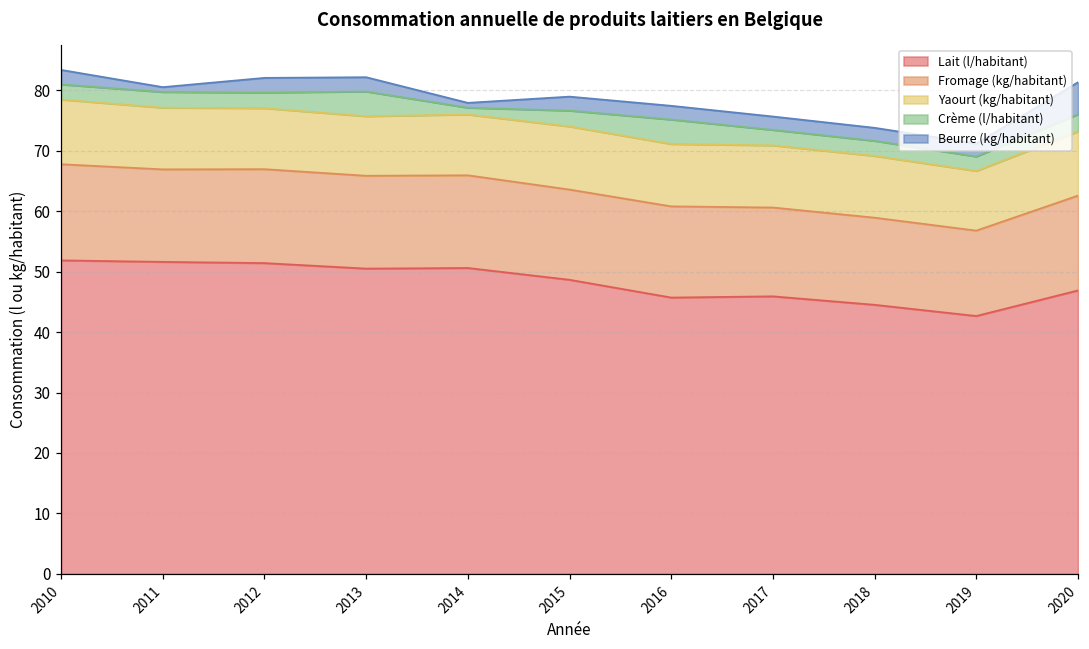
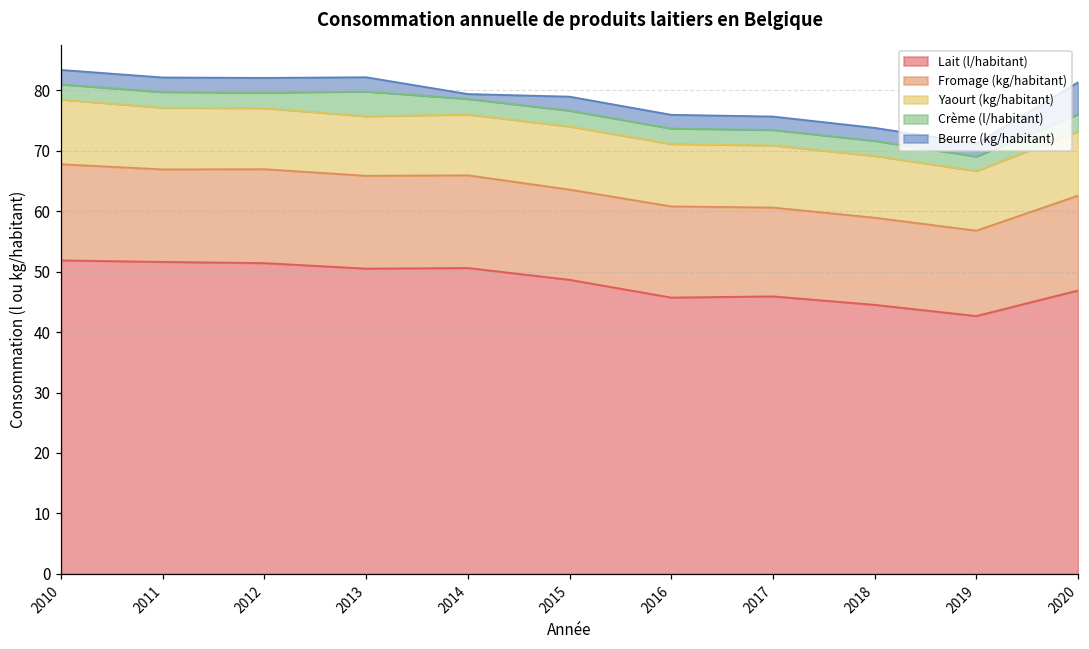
  {
    "Crème (l/habitant)": {
      "2010": 3,
      "2011": 3,
      "2012": 3,
      "2013": 4,
-     "2014": 1,
+     "2014": 3,
      "2015": 3,
-     "2016": 4,
+     "2016": 3,
      "2017": 3,
      "2018": 2,
      "2019": 2,
      "2020": 3
    },
    "Beurre (kg/habitant)": {
      "2010": 2,
-     "2011": 1,
+     "2011": 2,
      "2012": 2,
      "2013": 2,
      "2014": 1,
      "2015": 2,
      "2016": 2,
      "2017": 2,
      "2018": 2,
      "2020": 5
    }
  }
